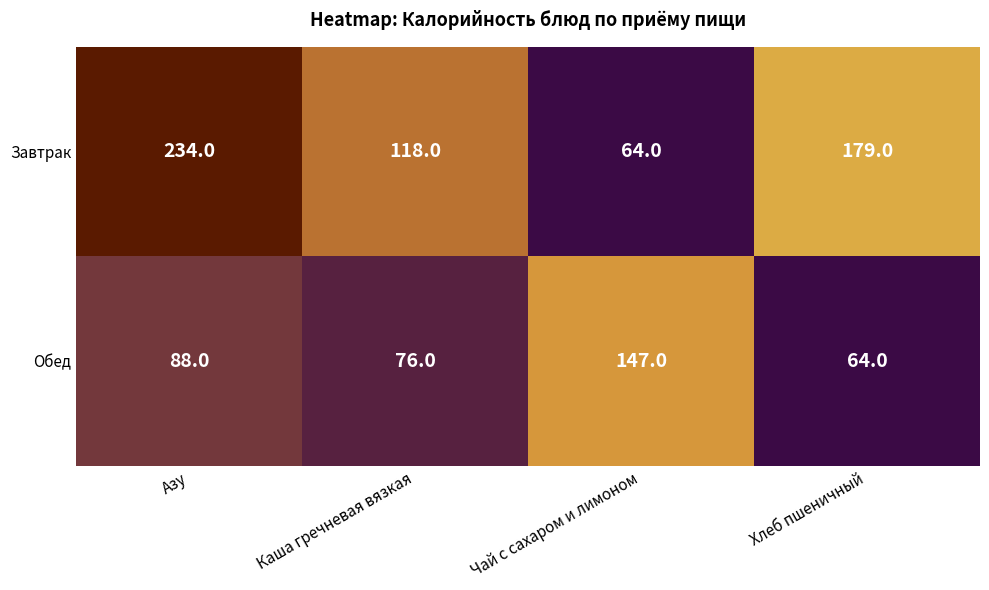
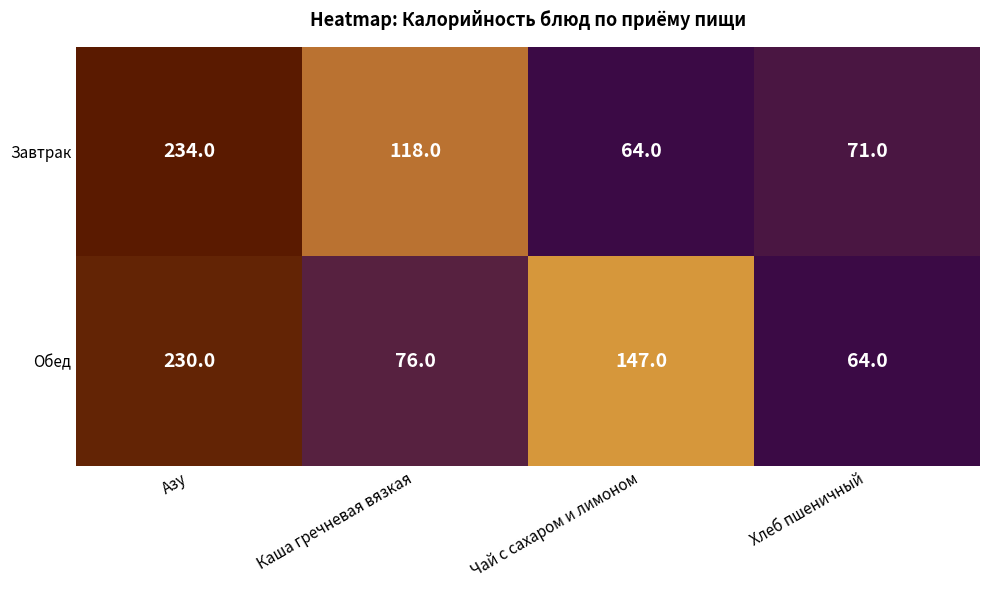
  {
    "Завтрак": {
      "Азу": 234.0,
      "Каша гречневая вязкая": 118.0,
      "Чай с сахаром и лимоном": 64.0,
-     "Хлеб пшеничный": 179.0
+     "Хлеб пшеничный": 71.0
    },
    "Обед": {
-     "Азу": 88.0,
+     "Азу": 230.0,
      "Каша гречневая вязкая": 76.0,
      "Чай с сахаром и лимоном": 147.0,
      "Хлеб пшеничный": 64.0
    }
  }
